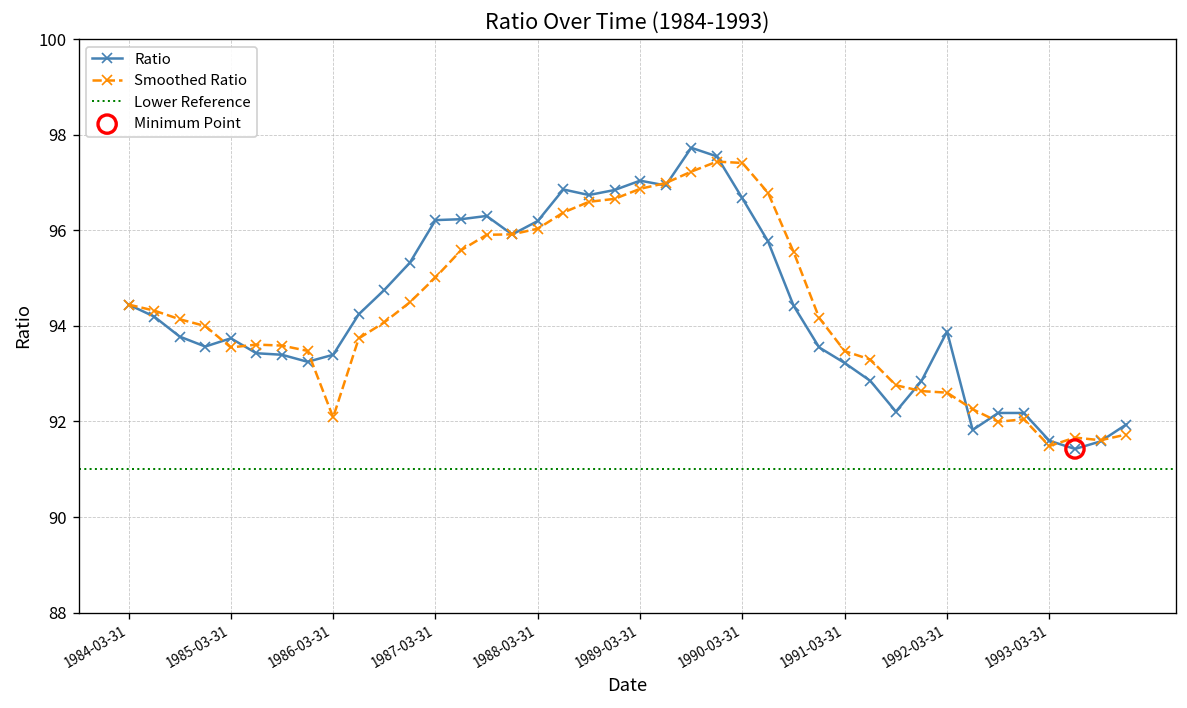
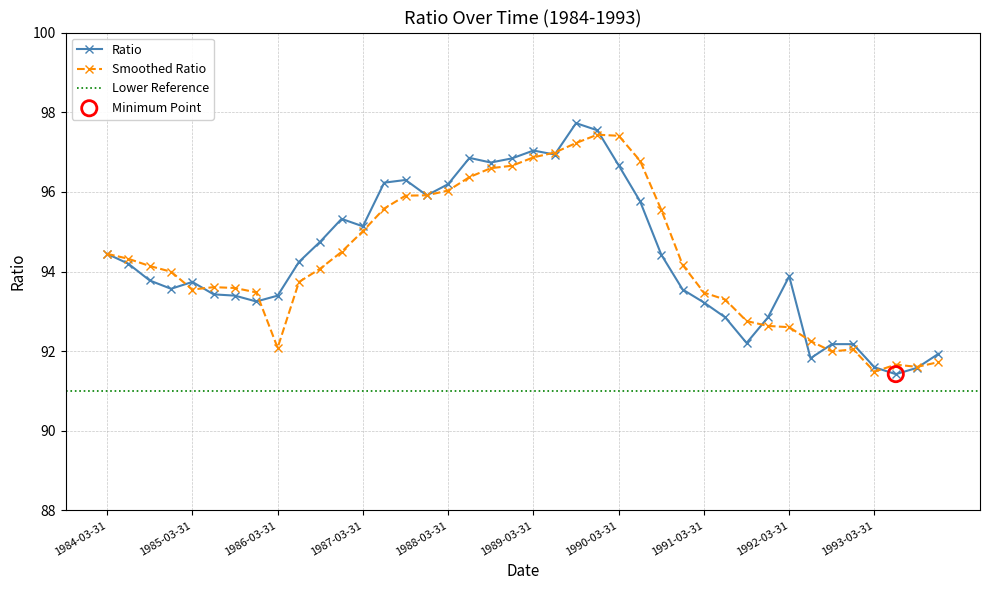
  {
    "Ratio": {
      "1985-03-31": 93.7,
      "1986-03-31": 93.4,
-     "1987-03-31": 96.2,
+     "1987-03-31": 95.1,
      "1988-03-31": 96.2,
      "1989-03-31": 97.0,
      "1990-03-31": 96.7,
      "1991-03-31": 93.2,
      "1992-03-31": 93.9,
      "1993-03-31": 91.6
    },
    "Smoothed Ratio": {
      "1985-03-31": 93.5,
      "1986-03-31": 92.1,
      "1987-03-31": 95.0,
      "1988-03-31": 96.0,
      "1989-03-31": 96.9,
      "1990-03-31": 97.4,
      "1991-03-31": 93.5,
      "1992-03-31": 92.6,
      "1993-03-31": 91.5
    }
  }
